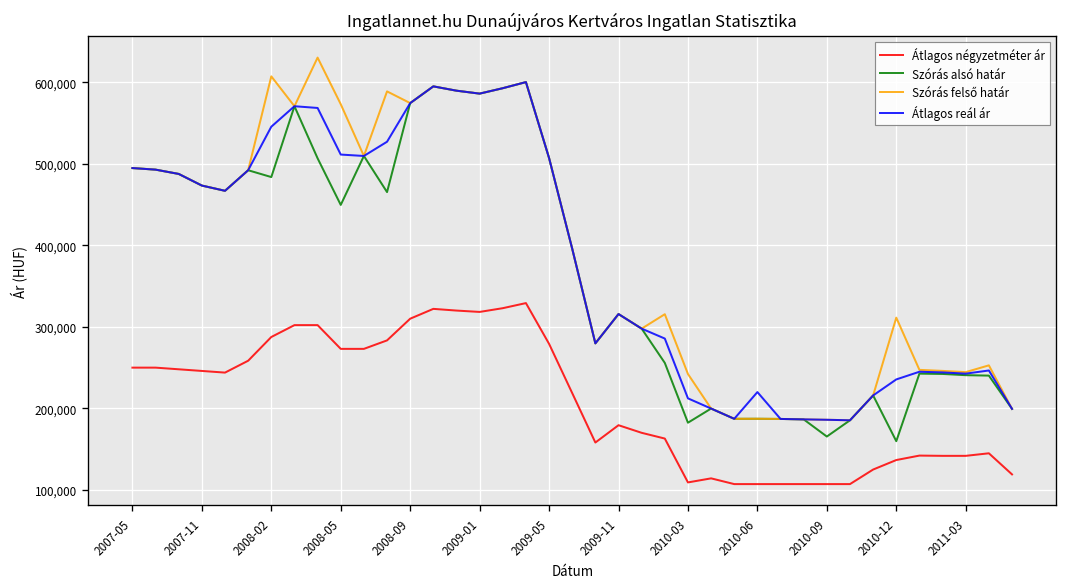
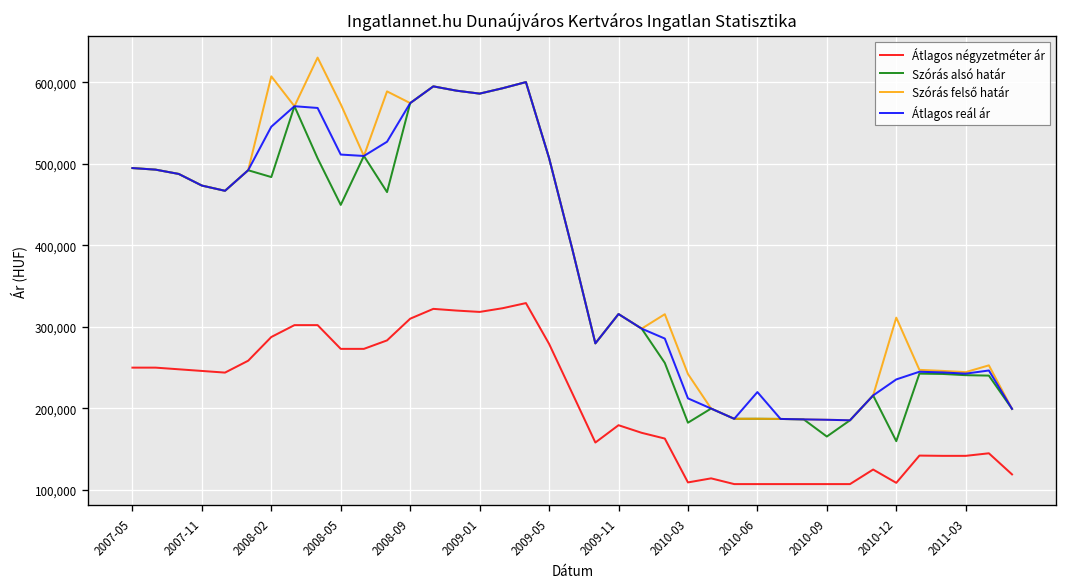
  {
    "Átlagos négyzetméter ár": {
      "2007-05": "250,000",
      "2007-11": "250,000",
      "2008-02": "290,000",
      "2008-05": "270,000",
      "2008-09": "310,000",
      "2009-01": "320,000",
      "2009-05": "280,000",
      "2009-11": "180,000",
      "2010-03": "110,000",
      "2010-06": "110,000",
      "2010-09": "110,000",
-     "2010-12": "140,000",
+     "2010-12": "110,000",
      "2011-03": "140,000"
    },
    "Szórás alsó határ": {
      "2008-02": "480,000",
      "2008-05": "450,000",
      "2010-03": "180,000",
      "2010-09": "170,000",
      "2010-12": "160,000"
    },
    "Szórás felső határ": {
      "2008-02": "610,000",
      "2008-05": "570,000",
      "2010-03": "240,000",
      "2010-12": "310,000"
    },
    "Átlagos reál ár": {
      "2008-02": "550,000",
      "2008-05": "510,000",
      "2010-03": "210,000",
      "2010-06": "220,000",
      "2010-12": "240,000"
    }
  }
